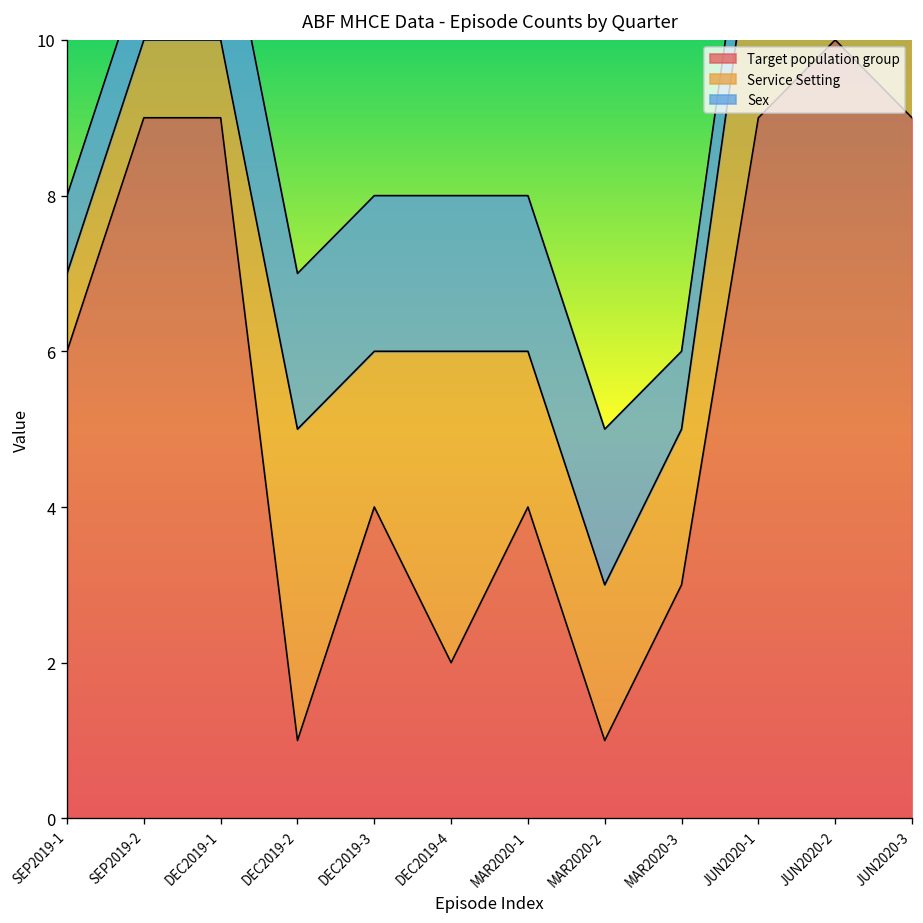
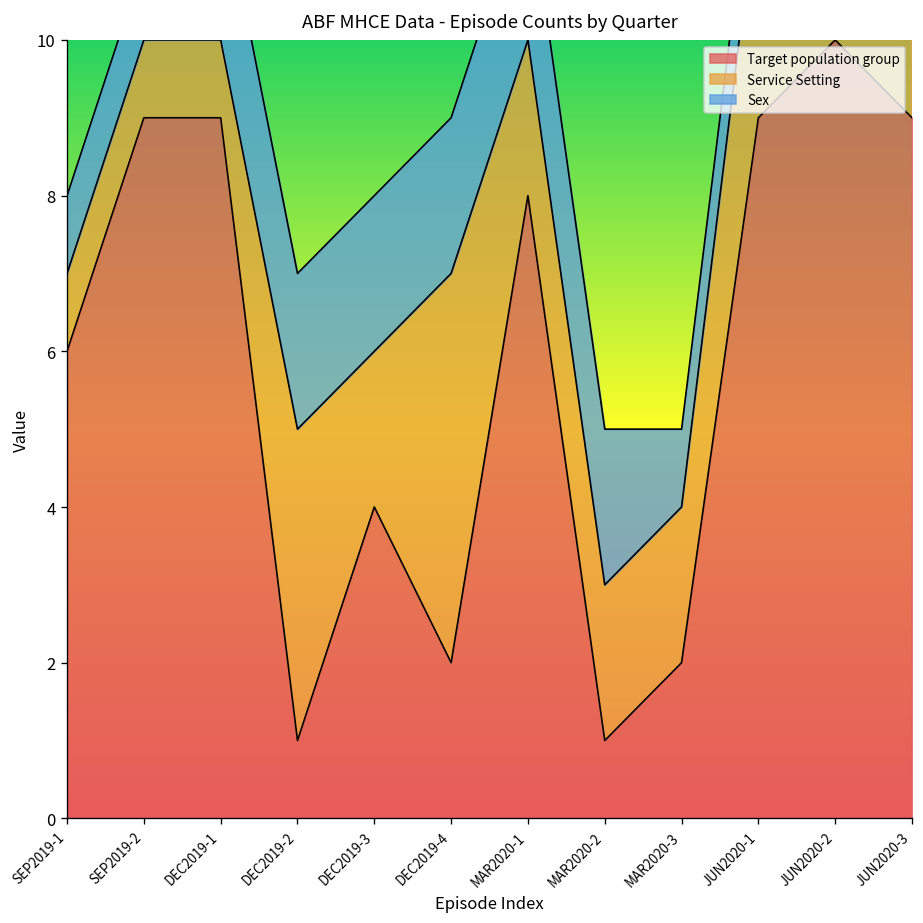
  {
    "Target population group": {
      "SEP2019-1": 6,
      "SEP2019-2": 9,
      "DEC2019-1": 9,
      "DEC2019-2": 1,
      "DEC2019-3": 4,
      "DEC2019-4": 2,
-     "MAR2020-1": 4,
+     "MAR2020-1": 8,
      "MAR2020-2": 1,
-     "MAR2020-3": 3,
+     "MAR2020-3": 2,
      "JUN2020-1": 9,
      "JUN2020-2": 10,
      "JUN2020-3": 9
    },
    "Service Setting": {
      "SEP2019-1": 1,
      "SEP2019-2": 1,
      "DEC2019-1": 1,
      "DEC2019-2": 4,
      "DEC2019-3": 2,
-     "DEC2019-4": 4,
+     "DEC2019-4": 5,
      "MAR2020-1": 2,
      "MAR2020-2": 2,
      "MAR2020-3": 2
    },
    "Sex": {
      "SEP2019-1": 1,
      "DEC2019-2": 2,
      "DEC2019-3": 2,
      "DEC2019-4": 2,
      "MAR2020-2": 2,
      "MAR2020-3": 1
    }
  }
